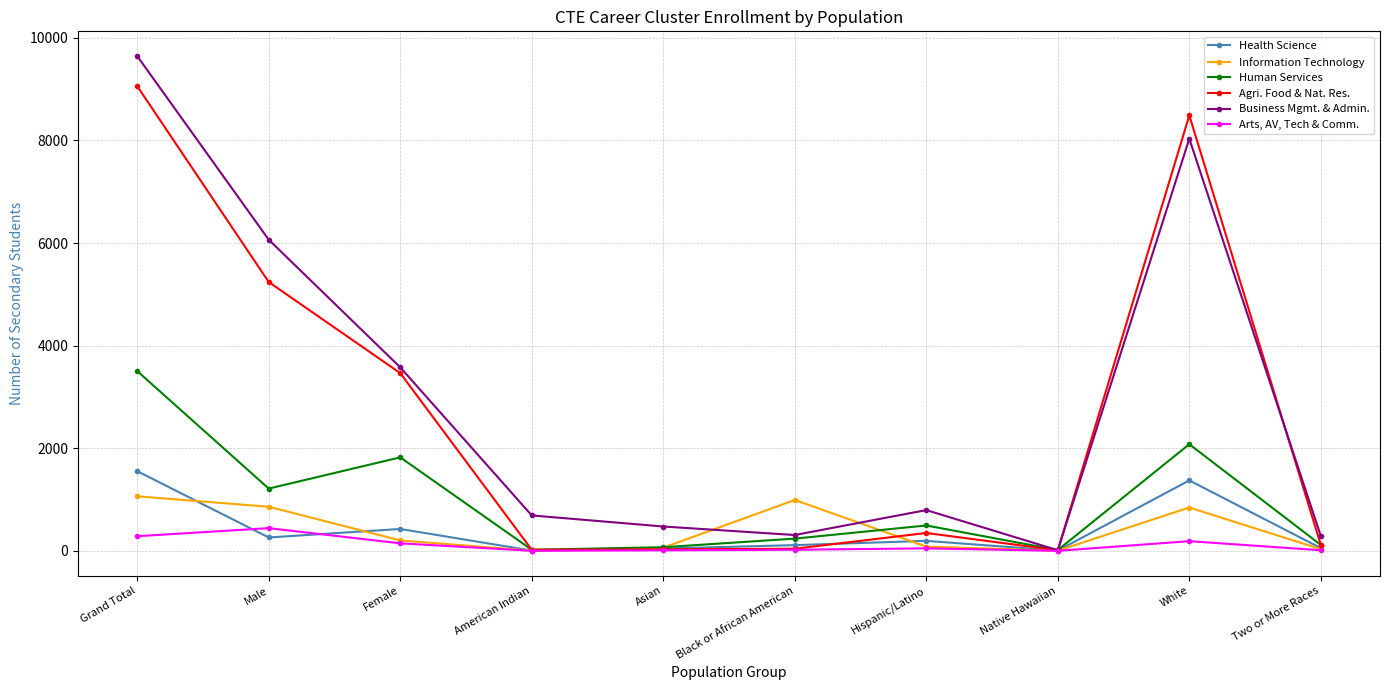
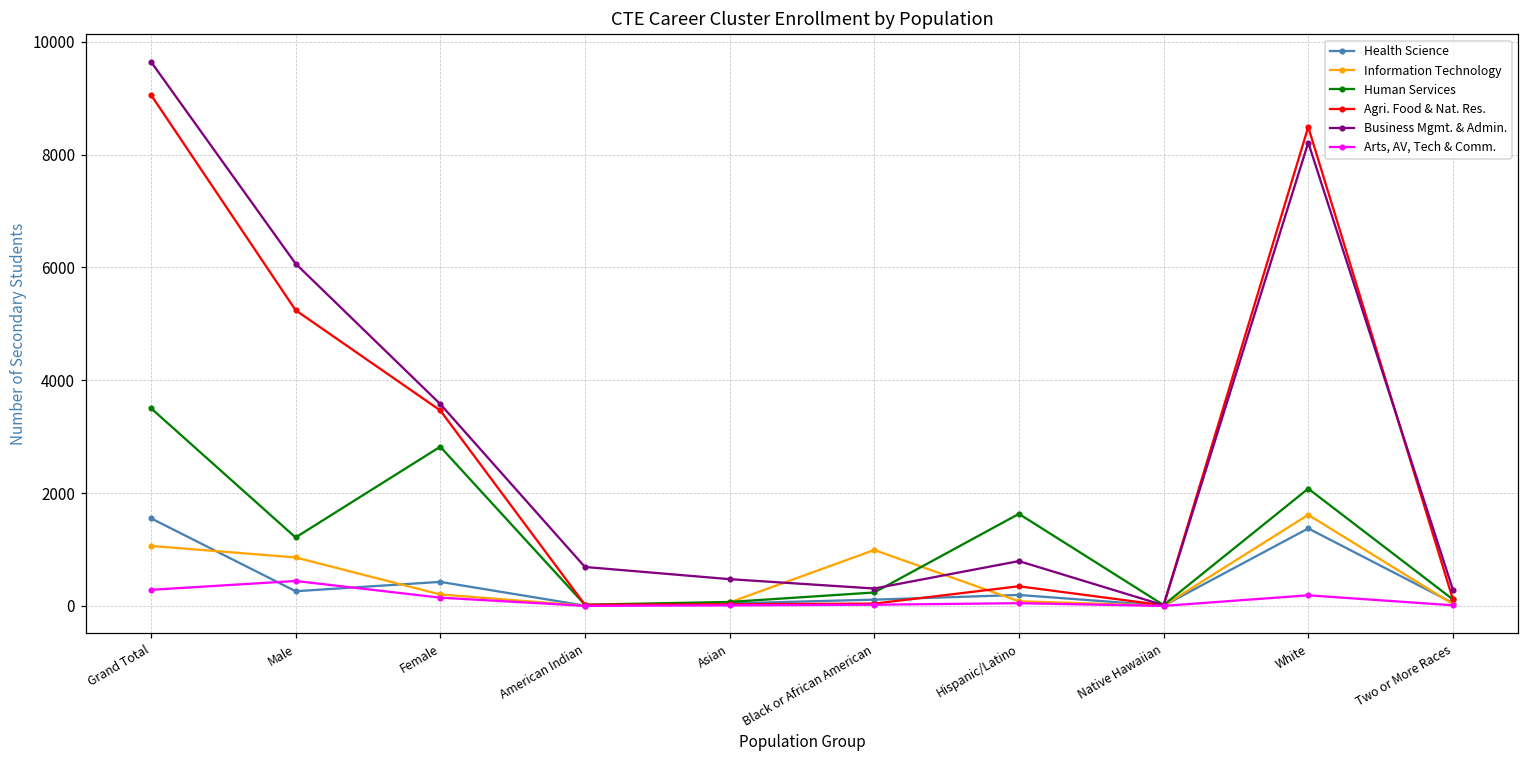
  {
    "Health Science": {
      "Grand Total": 1600,
      "Male": 300,
      "Female": 400,
      "Black or African American": 100,
      "Hispanic/Latino": 200,
      "White": 1400
    },
    "Information Technology": {
      "Grand Total": 1100,
      "Male": 900,
      "Female": 200,
      "Black or African American": 1000,
-     "White": 800
+     "White": 1600
    },
    "Human Services": {
      "Grand Total": 3500,
      "Male": 1200,
-     "Female": 1800,
+     "Female": 2800,
      "Black or African American": 200,
-     "Hispanic/Latino": 500,
+     "Hispanic/Latino": 1600,
      "White": 2100
    },
    "Agri. Food & Nat. Res.": {
      "Grand Total": 9100,
      "Male": 5200,
      "Female": 3500,
      "Hispanic/Latino": 300,
      "White": 8500
    },
    "Business Mgmt. & Admin.": {
      "Grand Total": 9600,
      "Male": 6100,
      "Female": 3600,
      "American Indian": 700,
      "Asian": 500,
      "Black or African American": 300,
      "Hispanic/Latino": 800,
-     "White": 8000,
+     "White": 8200,
      "Two or More Races": 300
    },
    "Arts, AV, Tech & Comm.": {
      "Grand Total": 300,
      "Male": 400,
      "Female": 100,
      "White": 200
    }
  }
